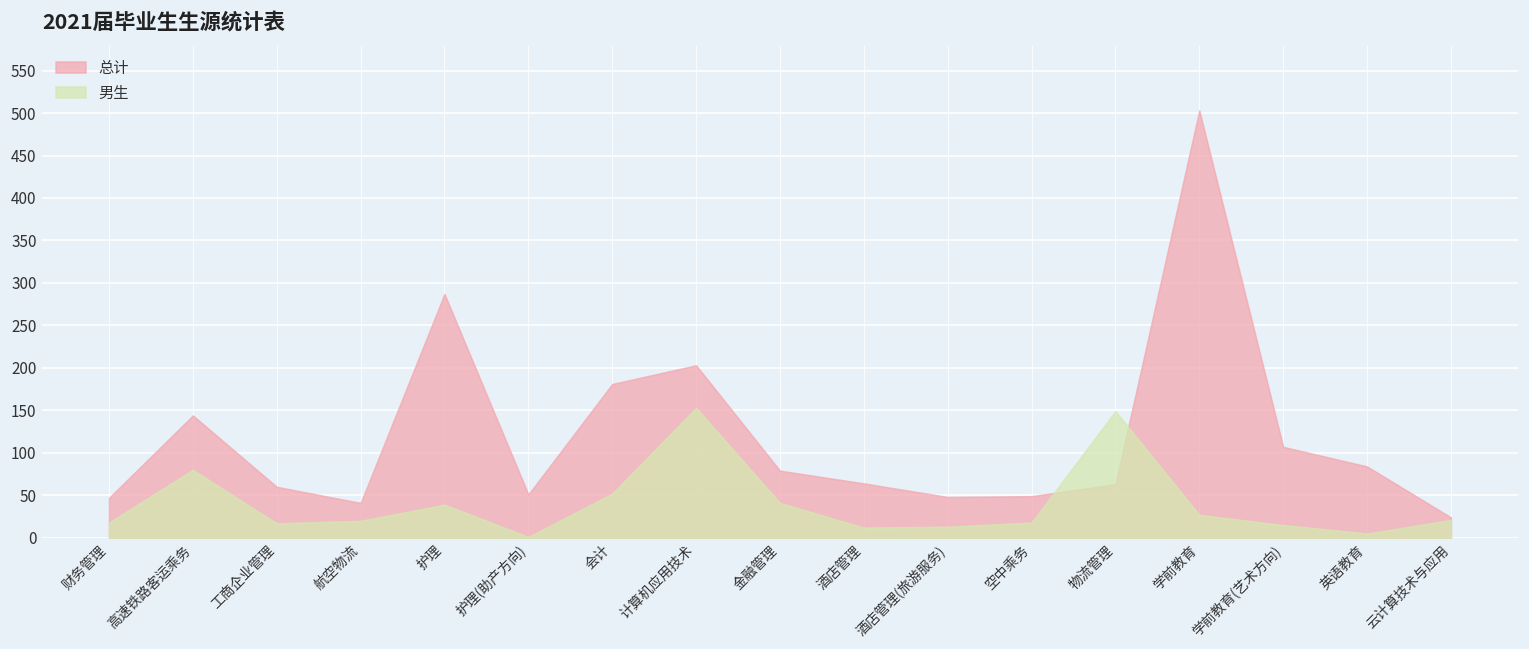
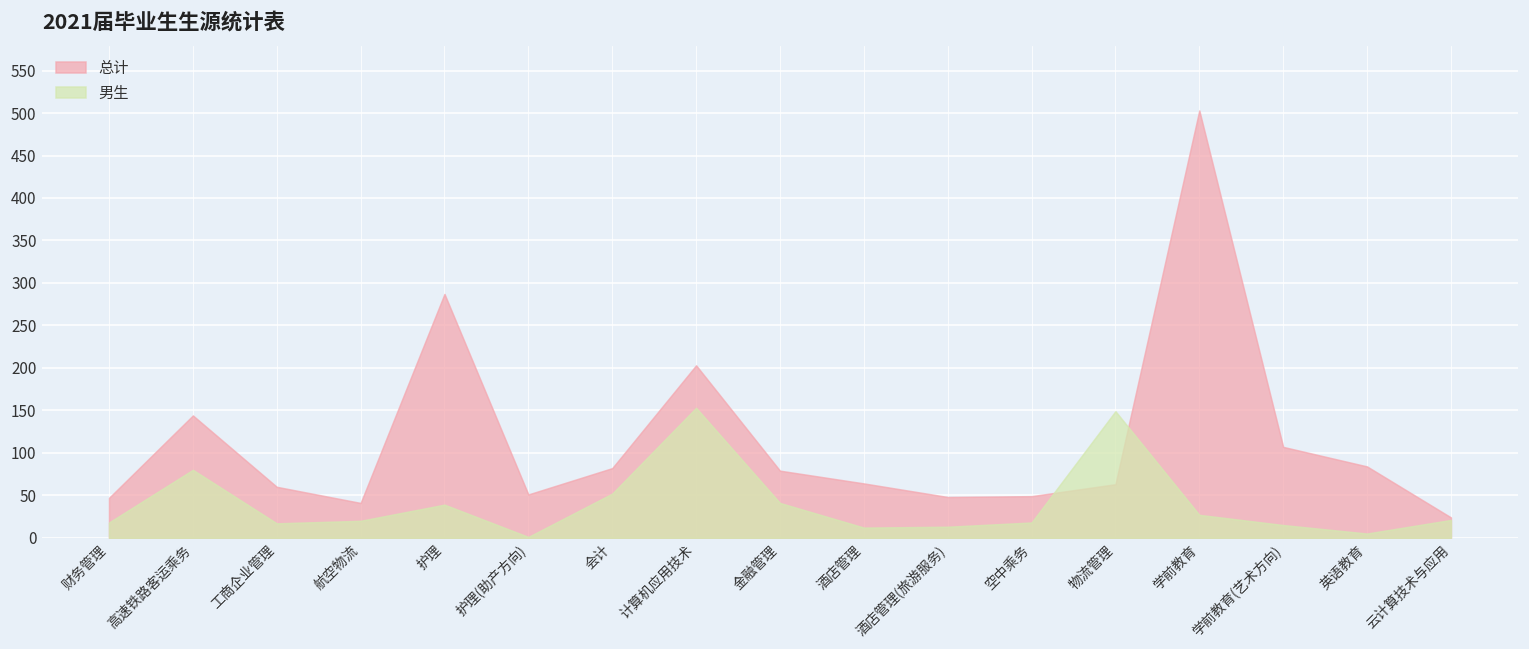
  {
    "总计": {
      "财务管理": 50,
      "高速铁路客运乘务": 140,
      "工商企业管理": 60,
      "航空物流": 40,
      "护理": 290,
      "护理(助产方向)": 50,
-     "会计": 180,
+     "会计": 80,
      "计算机应用技术": 200,
      "金融管理": 80,
      "酒店管理": 60,
      "酒店管理(旅游服务)": 50,
      "空中乘务": 50,
      "物流管理": 60,
      "学前教育": 500,
      "学前教育(艺术方向)": 110,
      "英语教育": 80
    },
    "男生": {
      "财务管理": 20,
      "高速铁路客运乘务": 80,
      "工商企业管理": 20,
      "航空物流": 20,
      "护理": 40,
      "会计": 50,
      "计算机应用技术": 150,
      "金融管理": 40,
      "酒店管理": 10,
      "酒店管理(旅游服务)": 10,
      "空中乘务": 20,
      "物流管理": 150,
      "学前教育": 30,
      "学前教育(艺术方向)": 20,
      "英语教育": 10
    }
  }
